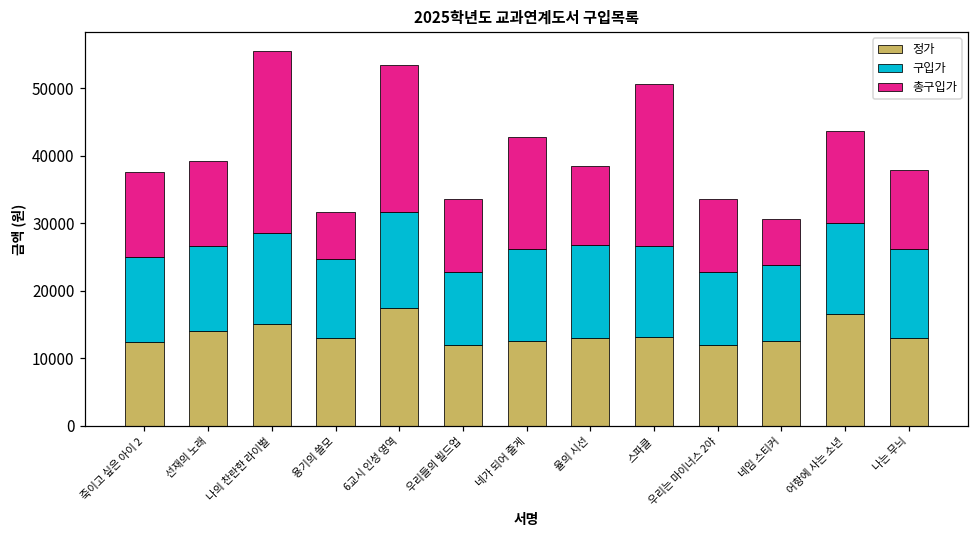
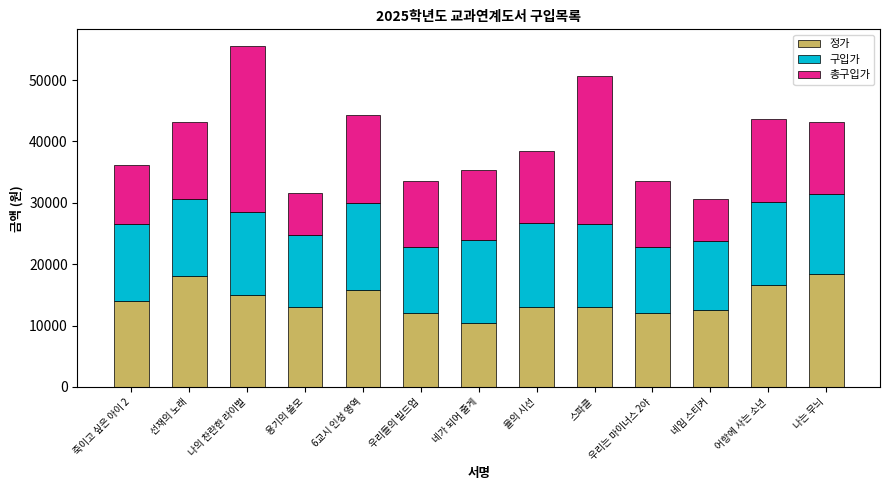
  {
    "정가": {
-     "죽이고 싶은 아이 2": 12000,
-     "선재의 노래": 14000,
+     "죽이고 싶은 아이 2": 14000,
+     "선재의 노래": 18000,
      "나의 찬란한 라이벌": 15000,
      "용기의 쓸모": 13000,
-     "6교시 인성 영역": 17000,
+     "6교시 인성 영역": 16000,
      "우리들의 빌드업": 12000,
-     "네가 되어 줄게": 13000,
+     "네가 되어 줄게": 10000,
      "율의 시선": 13000,
      "스파클": 13000,
      "우리는 마이너스 2야": 12000,
      "네임 스티커": 13000,
      "어항에 사는 소년": 17000,
-     "나는 무늬": 13000
+     "나는 무늬": 18000
    },
    "구입가": {
      "죽이고 싶은 아이 2": 13000,
      "선재의 노래": 13000,
      "나의 찬란한 라이벌": 14000,
      "용기의 쓸모": 12000,
      "6교시 인성 영역": 14000,
      "우리들의 빌드업": 11000,
      "네가 되어 줄게": 14000,
      "율의 시선": 14000,
      "스파클": 14000,
      "우리는 마이너스 2야": 11000,
      "네임 스티커": 11000,
      "어항에 사는 소년": 14000,
      "나는 무늬": 13000
    },
    "총구입가": {
-     "죽이고 싶은 아이 2": 13000,
+     "죽이고 싶은 아이 2": 10000,
      "선재의 노래": 13000,
      "나의 찬란한 라이벌": 27000,
      "용기의 쓸모": 7000,
-     "6교시 인성 영역": 22000,
+     "6교시 인성 영역": 14000,
      "우리들의 빌드업": 11000,
-     "네가 되어 줄게": 17000,
+     "네가 되어 줄게": 11000,
      "율의 시선": 12000,
      "스파클": 24000,
      "우리는 마이너스 2야": 11000,
      "네임 스티커": 7000,
      "어항에 사는 소년": 14000,
      "나는 무늬": 12000
    }
  }
